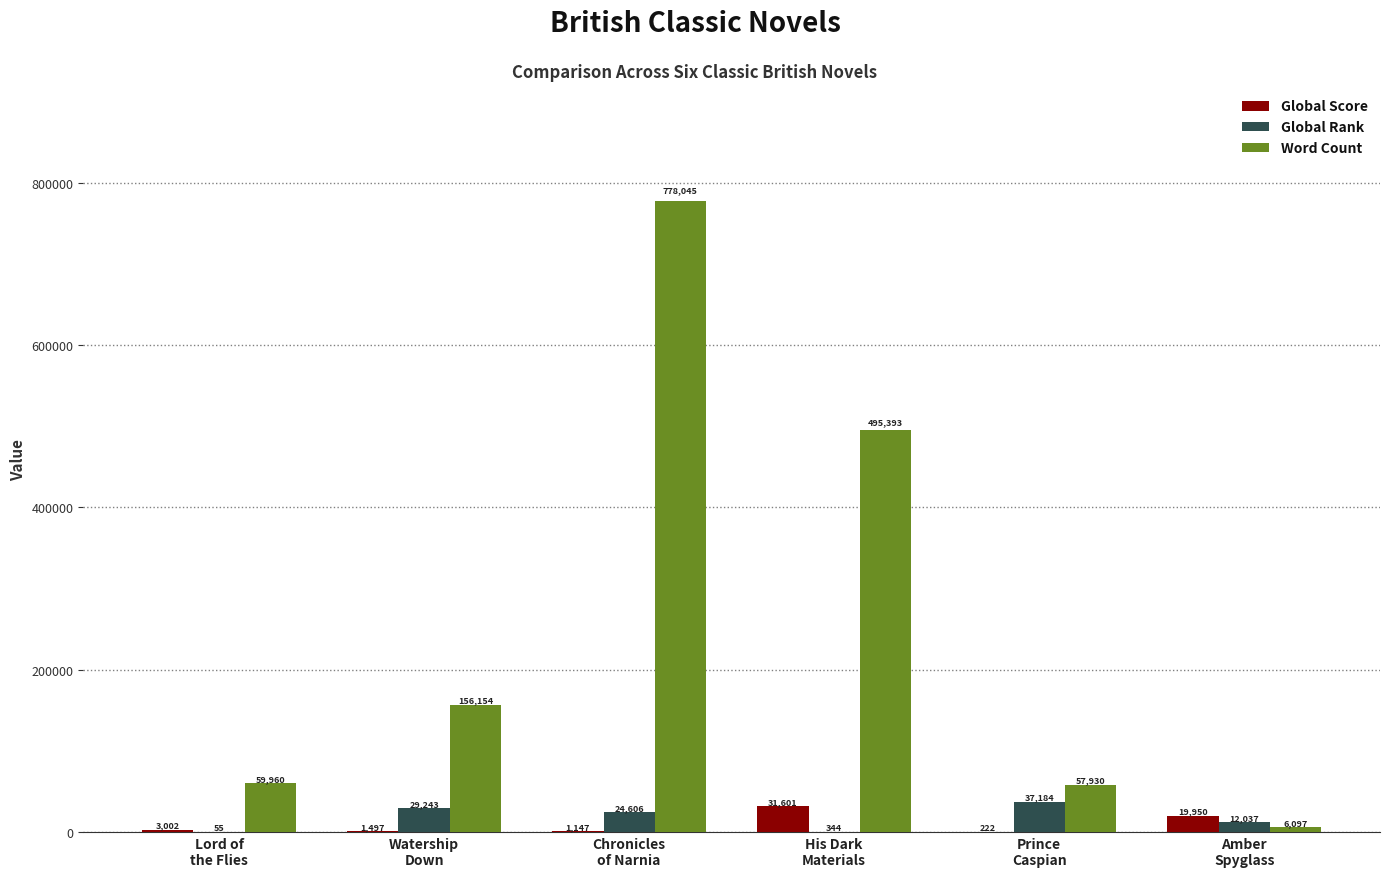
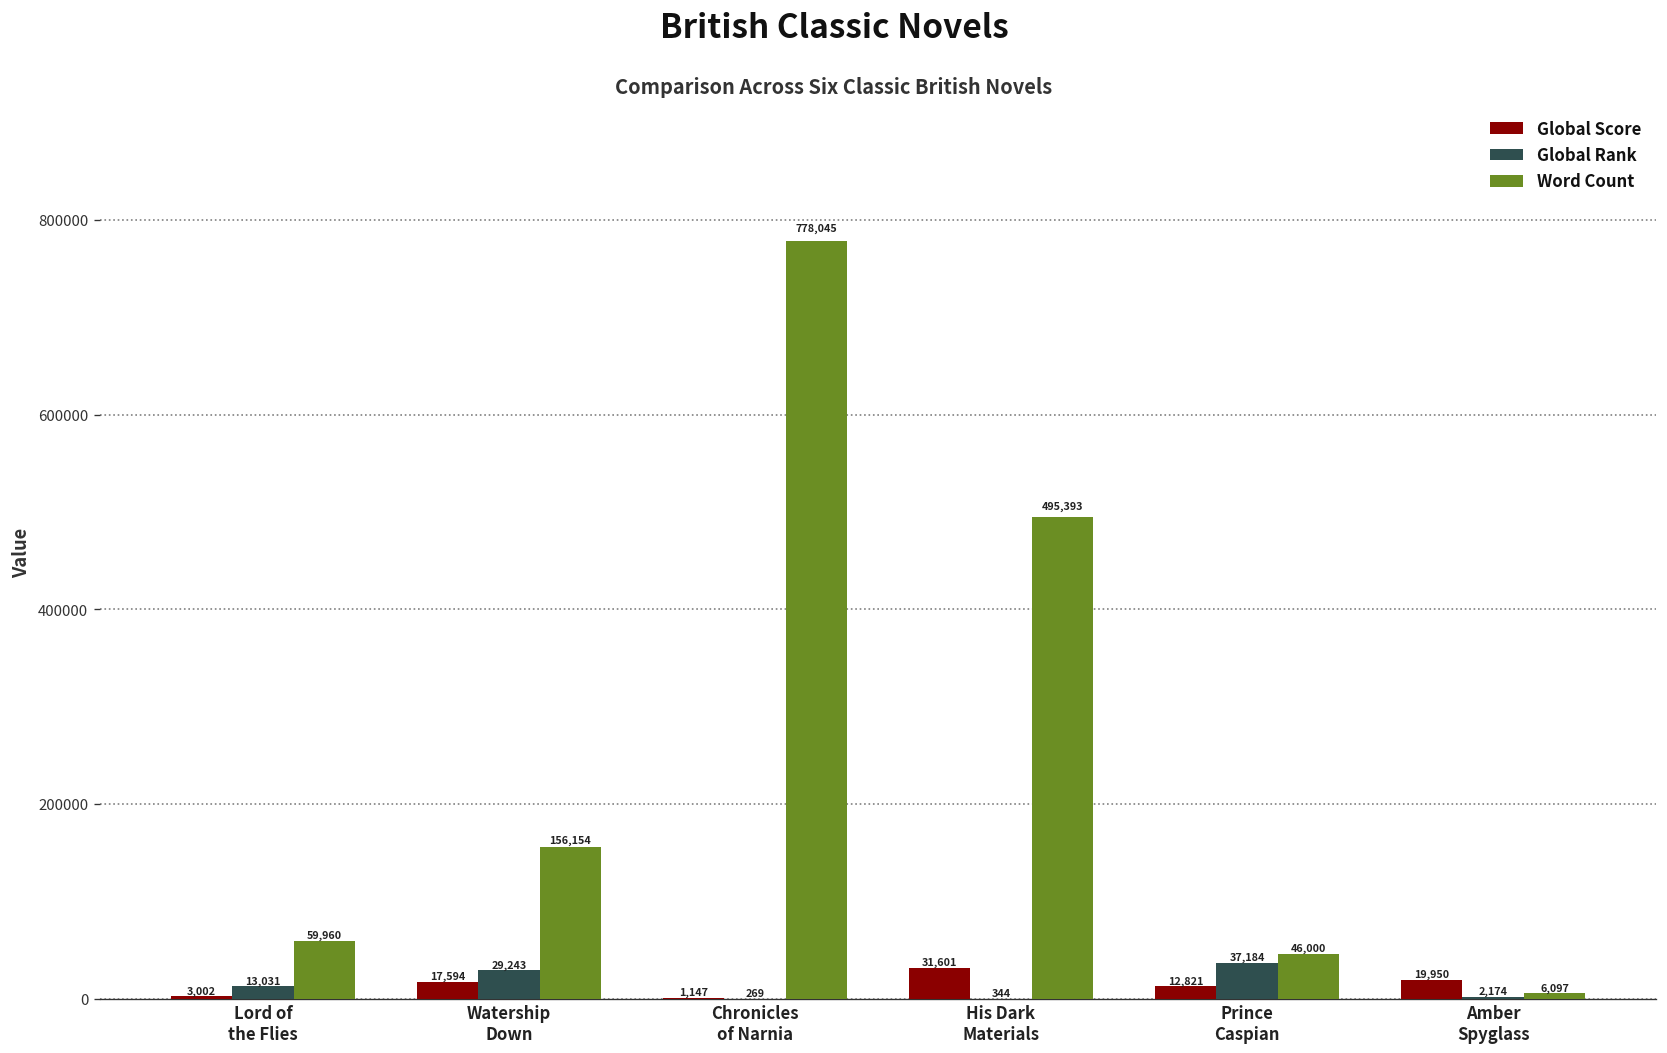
  {
    "Global Score": {
      "Lord of the Flies": "3,002",
-     "Watership Down": "1,497",
+     "Watership Down": "17,594",
      "Chronicles of Narnia": "1,147",
      "His Dark Materials": "31,601",
-     "Prince Caspian": "222",
+     "Prince Caspian": "12,821",
      "Amber Spyglass": "19,950"
    },
    "Global Rank": {
-     "Lord of the Flies": "55",
+     "Lord of the Flies": "13,031",
      "Watership Down": "29,243",
-     "Chronicles of Narnia": "24,606",
+     "Chronicles of Narnia": "269",
      "His Dark Materials": "344",
      "Prince Caspian": "37,184",
-     "Amber Spyglass": "12,037"
+     "Amber Spyglass": "2,174"
    },
    "Word Count": {
      "Lord of the Flies": "59,960",
      "Watership Down": "156,154",
      "Chronicles of Narnia": "778,045",
      "His Dark Materials": "495,393",
-     "Prince Caspian": "57,930",
+     "Prince Caspian": "46,000",
      "Amber Spyglass": "6,097"
    }
  }
